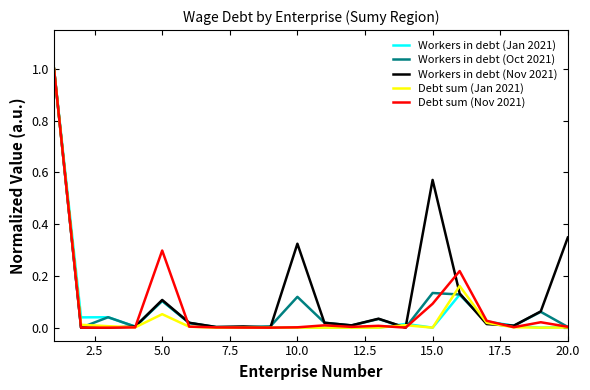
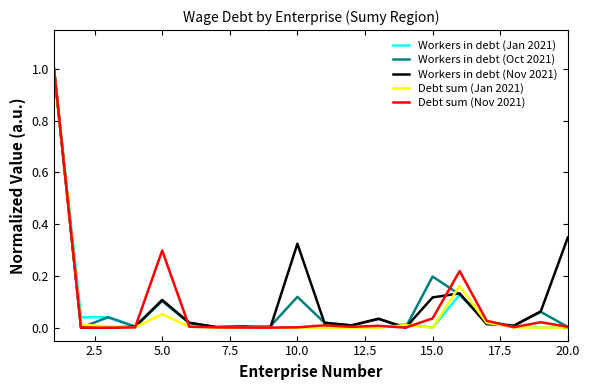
  {
    "Workers in debt (Oct 2021)": {
      "10.0": 0.12,
-     "15.0": 0.13
+     "15.0": 0.20
    },
    "Workers in debt (Nov 2021)": {
      "10.0": 0.32,
-     "15.0": 0.57,
+     "15.0": 0.12,
      "20.0": 0.35
    },
    "Debt sum (Jan 2021)": {
      "5.0": 0.05
    },
    "Debt sum (Nov 2021)": {
      "5.0": 0.30,
-     "15.0": 0.09
+     "15.0": 0.04
    }
  }
